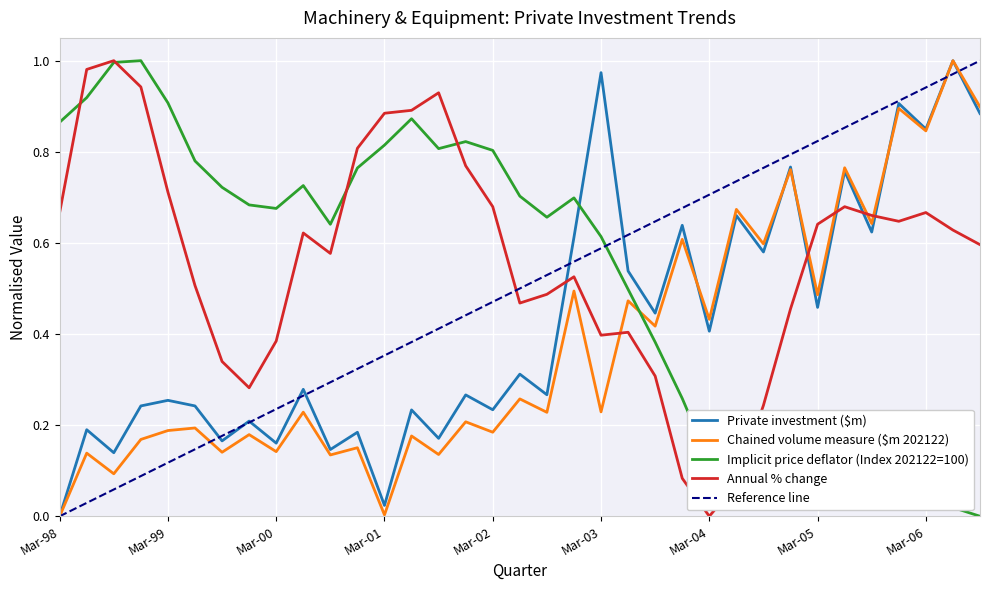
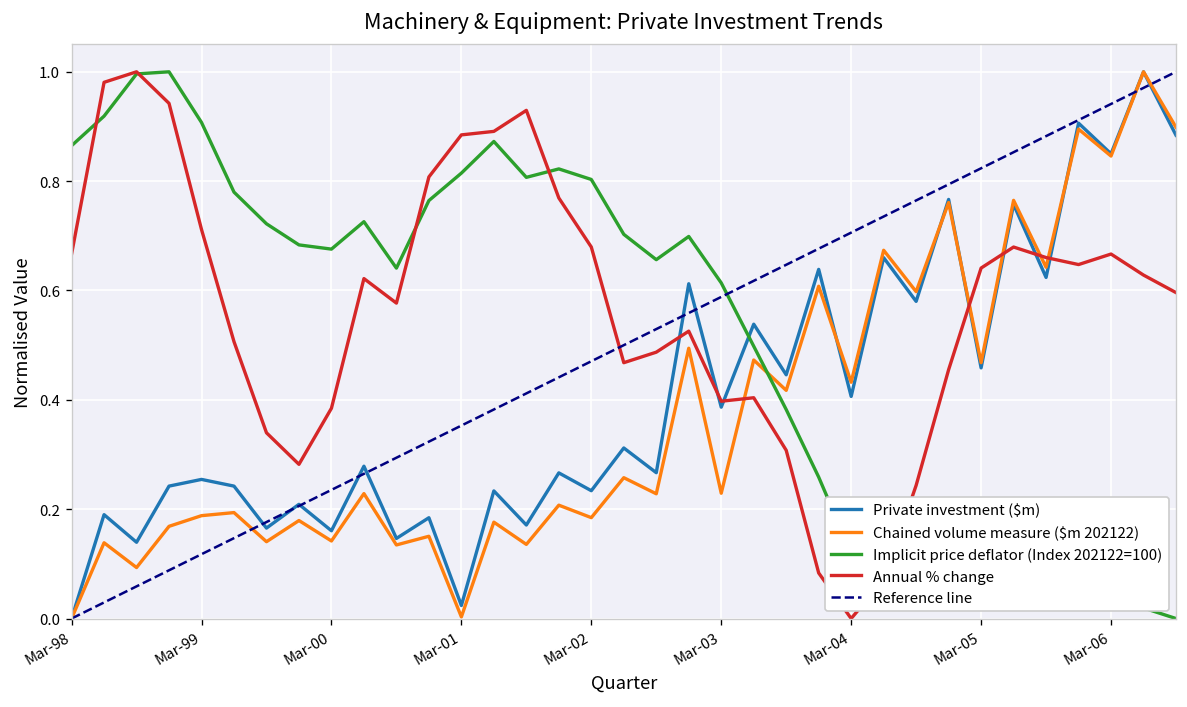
  {
    "Private investment ($m)": {
      "Mar-99": 0.25,
      "Mar-00": 0.16,
      "Mar-01": 0.02,
      "Mar-02": 0.23,
-     "Mar-03": 0.97,
+     "Mar-03": 0.39,
      "Mar-04": 0.41,
      "Mar-05": 0.46
    },
    "Chained volume measure ($m 202122)": {
      "Mar-99": 0.19,
      "Mar-00": 0.14,
      "Mar-01": 0.00,
      "Mar-02": 0.18,
      "Mar-03": 0.23,
      "Mar-04": 0.43,
-     "Mar-05": 0.49
+     "Mar-05": 0.47
    },
    "Implicit price deflator (Index 202122=100)": {
      "Mar-98": 0.86,
      "Mar-99": 0.91,
      "Mar-00": 0.68,
      "Mar-01": 0.81,
      "Mar-02": 0.80,
      "Mar-03": 0.61
    },
    "Annual % change": {
      "Mar-98": 0.67,
      "Mar-99": 0.71,
      "Mar-00": 0.38,
      "Mar-01": 0.88,
      "Mar-02": 0.68,
      "Mar-03": 0.40,
      "Mar-04": 0.00,
      "Mar-05": 0.64,
      "Mar-06": 0.67
    }
  }
